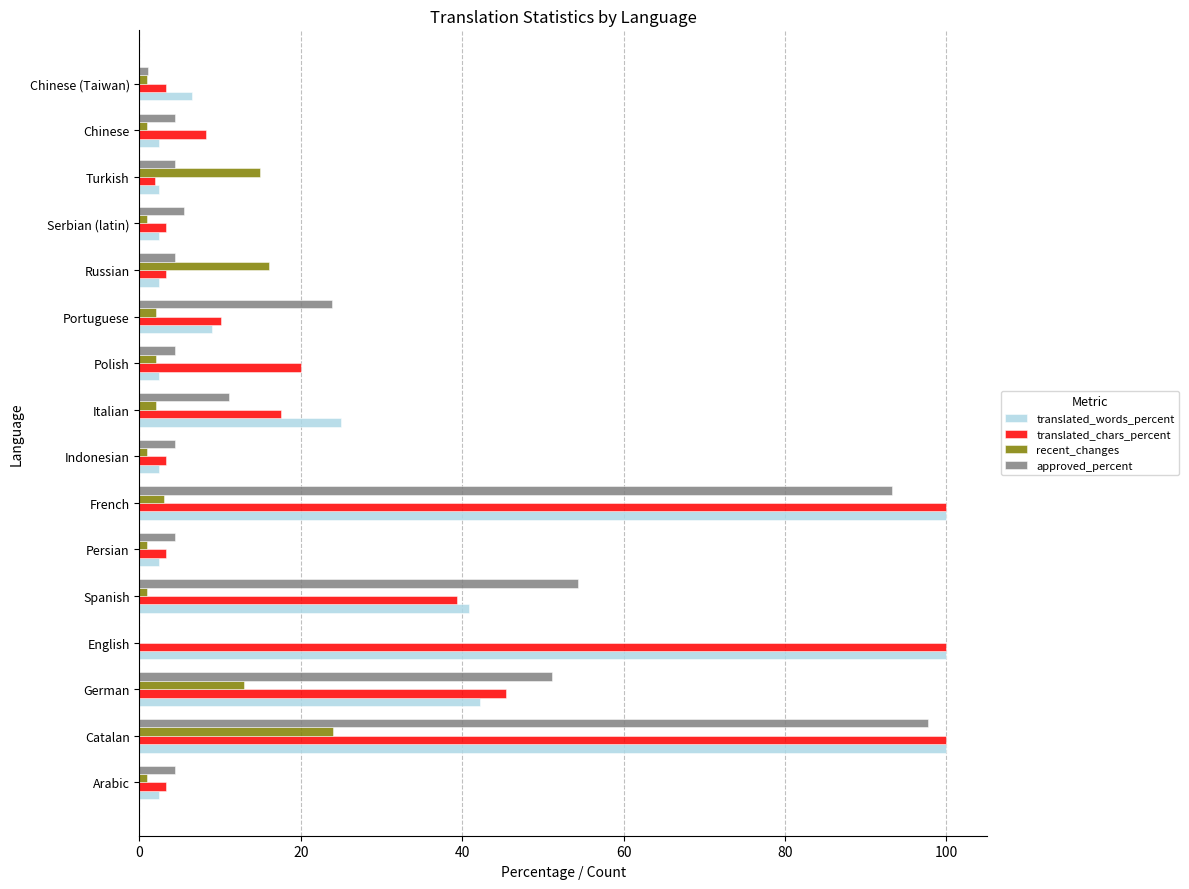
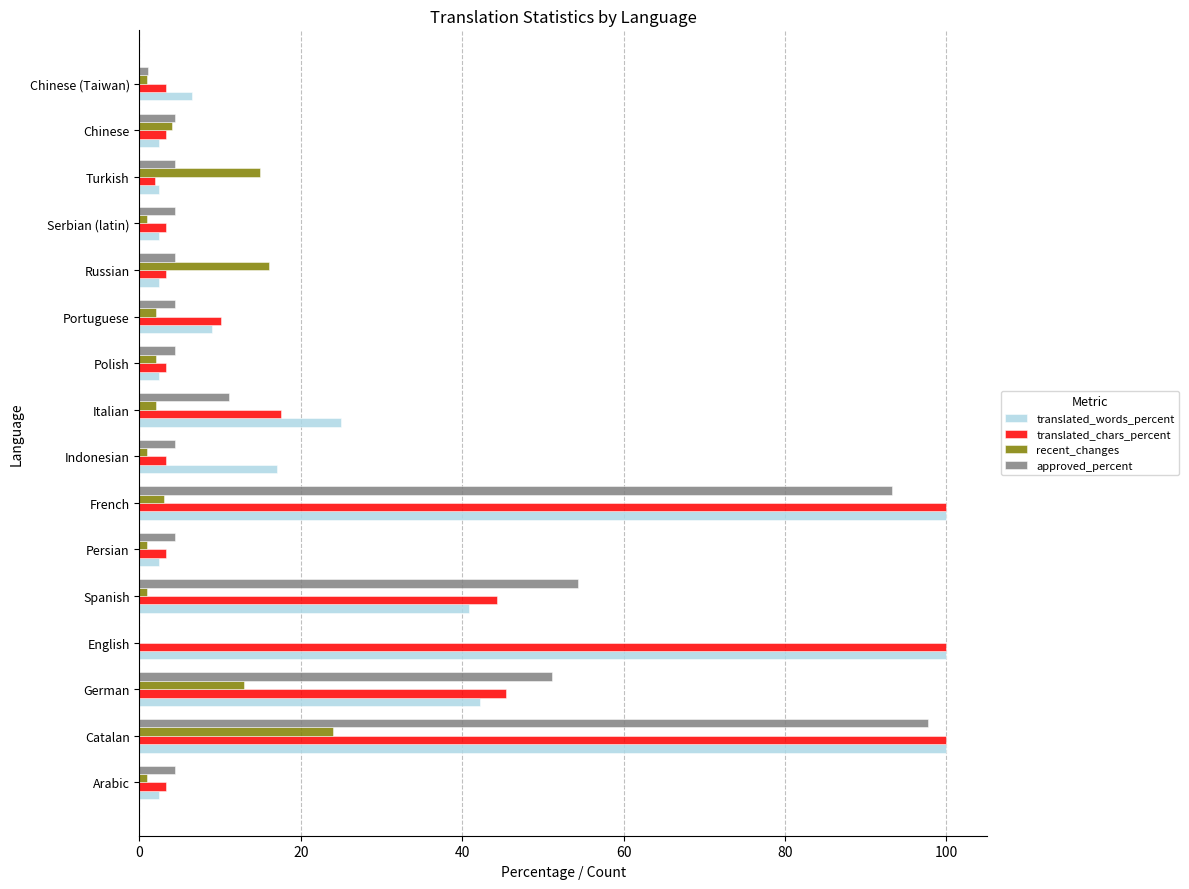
  {
    "translated_words_percent": {
      "Chinese (Taiwan)": 7,
      "Chinese": 2,
      "Turkish": 2,
      "Serbian (latin)": 2,
      "Russian": 2,
      "Portuguese": 9,
      "Polish": 2,
      "Italian": 25,
-     "Indonesian": 2,
+     "Indonesian": 17,
      "French": 100,
      "Persian": 2,
      "Spanish": 41,
      "English": 100,
      "German": 42,
      "Catalan": 100,
      "Arabic": 2
    },
    "translated_chars_percent": {
      "Chinese (Taiwan)": 3,
-     "Chinese": 8,
+     "Chinese": 3,
      "Turkish": 2,
      "Serbian (latin)": 3,
      "Russian": 3,
      "Portuguese": 10,
-     "Polish": 20,
+     "Polish": 3,
      "Italian": 18,
      "Indonesian": 3,
      "French": 100,
      "Persian": 3,
-     "Spanish": 39,
+     "Spanish": 44,
      "English": 100,
      "German": 45,
      "Catalan": 100,
      "Arabic": 3
    },
    "recent_changes": {
      "Chinese (Taiwan)": 1,
-     "Chinese": 1,
+     "Chinese": 4,
      "Turkish": 15,
      "Serbian (latin)": 1,
      "Russian": 16,
      "Portuguese": 2,
      "Polish": 2,
      "Italian": 2,
      "Indonesian": 1,
      "French": 3,
      "Persian": 1,
      "Spanish": 1,
      "English": 0,
      "German": 13,
      "Catalan": 24,
      "Arabic": 1
    },
    "approved_percent": {
      "Chinese (Taiwan)": 1,
      "Chinese": 4,
      "Turkish": 4,
-     "Serbian (latin)": 6,
+     "Serbian (latin)": 4,
      "Russian": 4,
-     "Portuguese": 24,
+     "Portuguese": 4,
      "Polish": 4,
      "Italian": 11,
      "Indonesian": 4,
      "French": 93,
      "Persian": 4,
      "Spanish": 54,
      "English": 0,
      "German": 51,
      "Catalan": 98,
      "Arabic": 4
    }
  }
